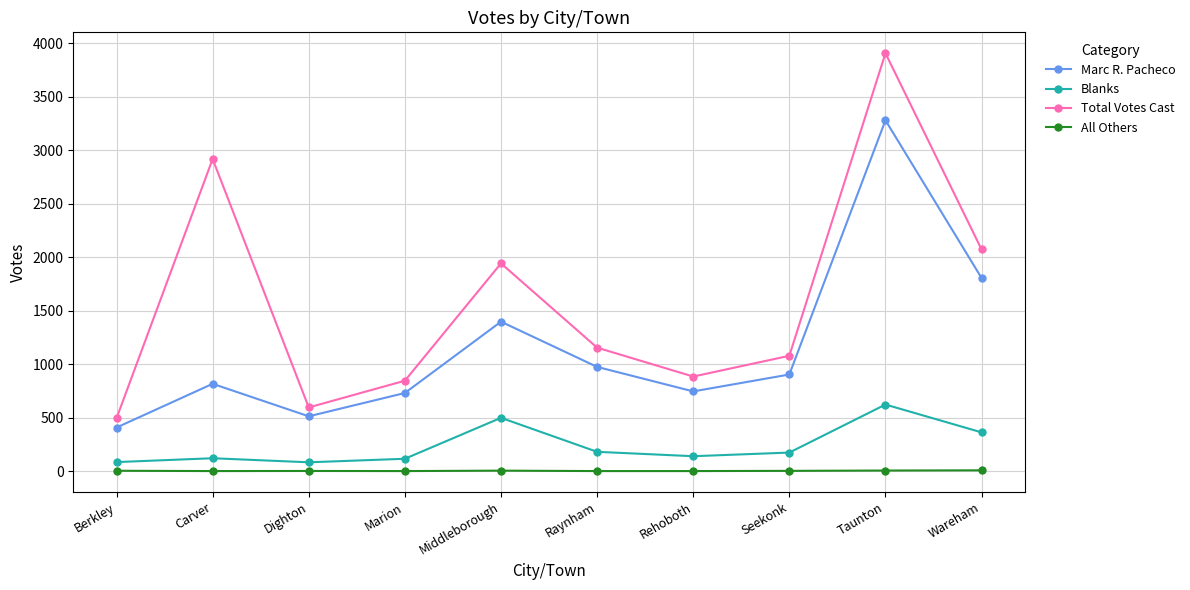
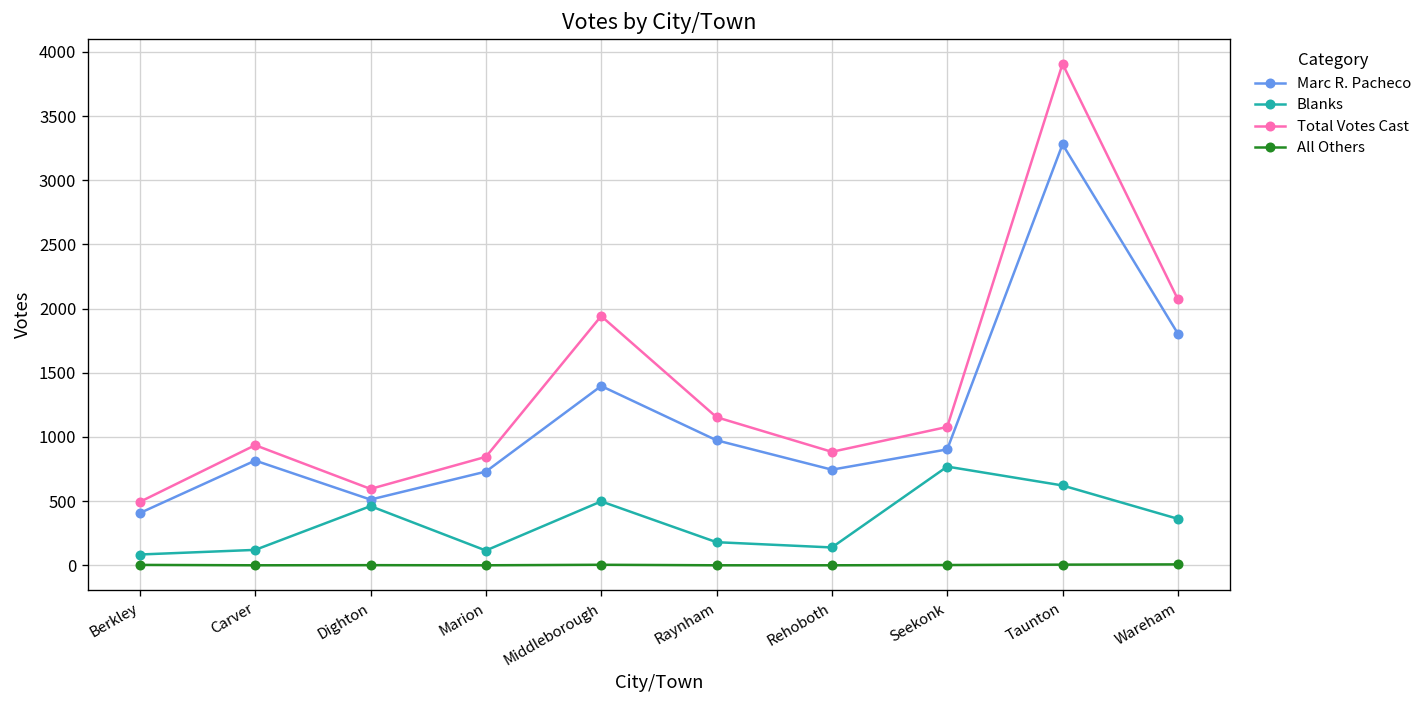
  {
    "Marc R. Pacheco": {
      "Berkley": 410,
      "Carver": 820,
      "Dighton": 510,
      "Marion": 730,
      "Middleborough": 1400,
      "Raynham": 970,
      "Rehoboth": 750,
      "Seekonk": 900,
      "Taunton": 3280,
      "Wareham": 1810
    },
    "Blanks": {
      "Berkley": 80,
      "Carver": 120,
-     "Dighton": 80,
+     "Dighton": 460,
      "Marion": 120,
      "Middleborough": 500,
      "Raynham": 180,
      "Rehoboth": 140,
-     "Seekonk": 170,
+     "Seekonk": 770,
      "Taunton": 620,
      "Wareham": 360
    },
    "Total Votes Cast": {
      "Berkley": 490,
-     "Carver": 2920,
+     "Carver": 940,
      "Dighton": 600,
      "Marion": 850,
      "Middleborough": 1940,
      "Raynham": 1150,
      "Rehoboth": 880,
      "Seekonk": 1080,
      "Taunton": 3910,
      "Wareham": 2070
    },
    "All Others": {
      "Berkley": 0,
      "Carver": 0,
      "Dighton": 0,
      "Marion": 0,
      "Middleborough": 0,
      "Raynham": 0,
      "Rehoboth": 0,
      "Seekonk": 0,
      "Taunton": 10,
      "Wareham": 10
    }
  }
